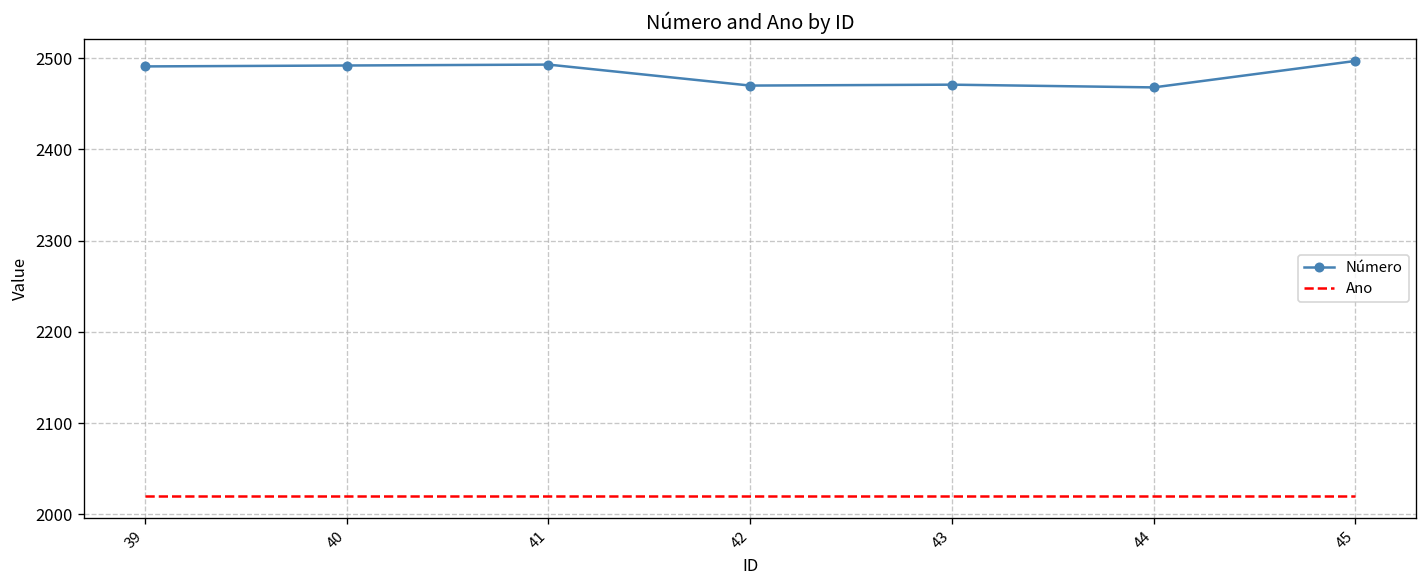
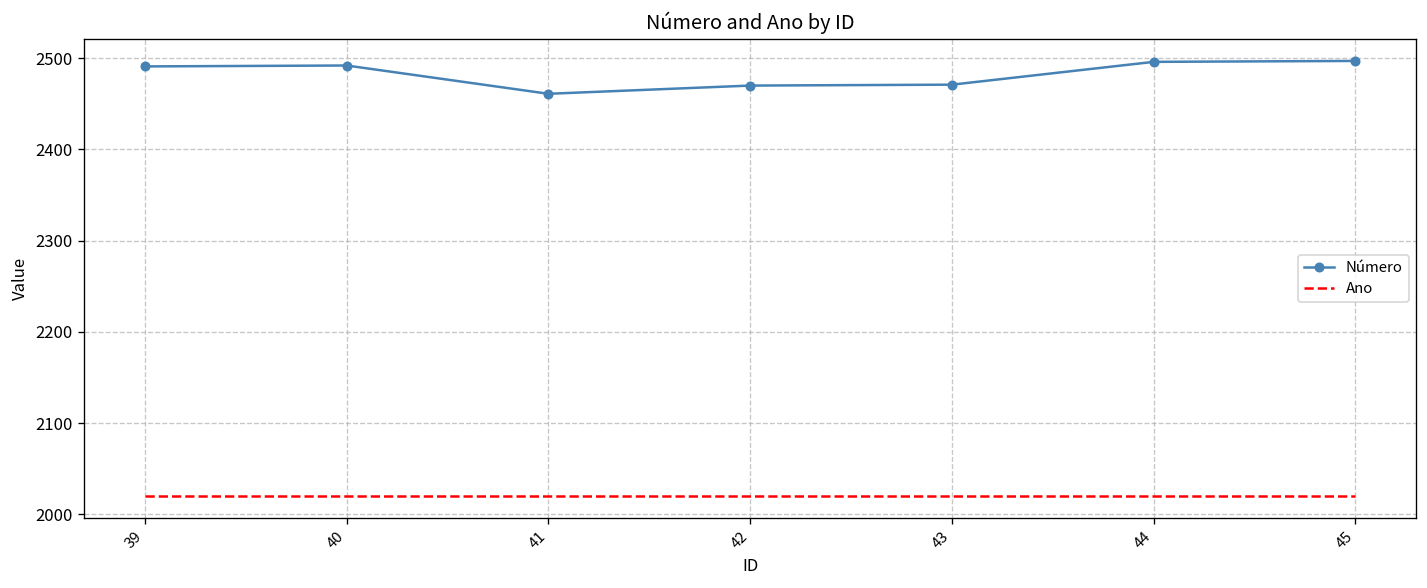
  {
    "Número": {
      "39": 2490,
      "40": 2490,
-     "41": 2490,
+     "41": 2460,
      "42": 2470,
      "43": 2470,
-     "44": 2470,
+     "44": 2500,
      "45": 2500
    },
    "Ano": {
      "39": 2020,
      "40": 2020,
      "41": 2020,
      "42": 2020,
      "43": 2020,
      "44": 2020,
      "45": 2020
    }
  }
